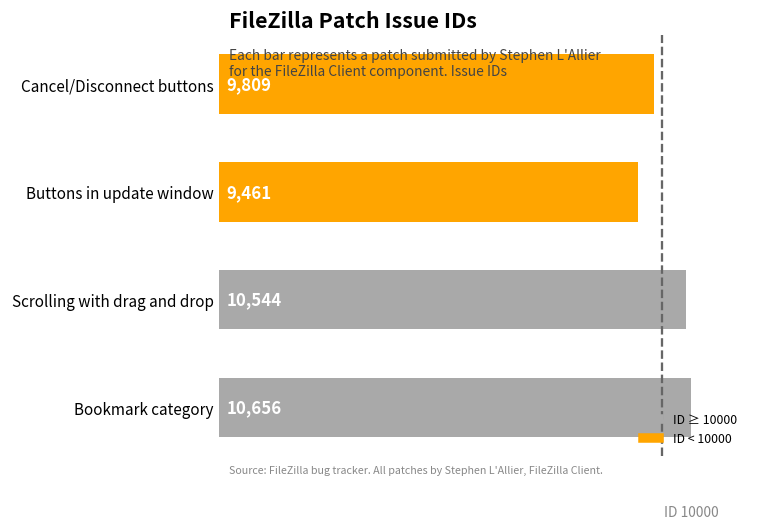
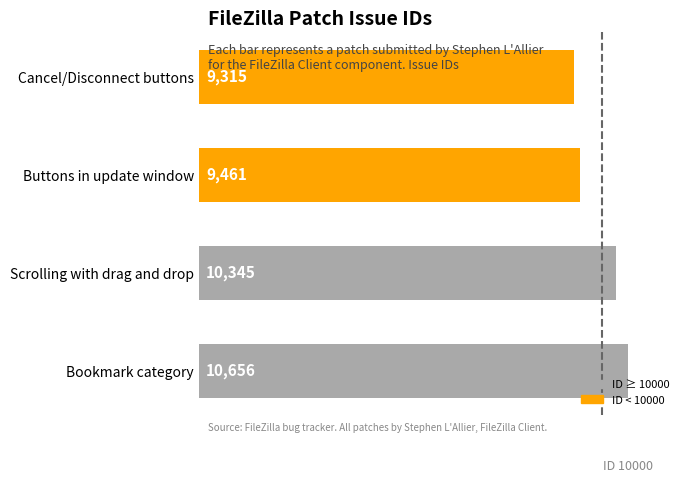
  {
-   "Cancel/Disconnect buttons": "9,809",
+   "Cancel/Disconnect buttons": "9,315",
    "Buttons in update window": "9,461",
-   "Scrolling with drag and drop": "10,544",
+   "Scrolling with drag and drop": "10,345",
    "Bookmark category": "10,656"
  }
